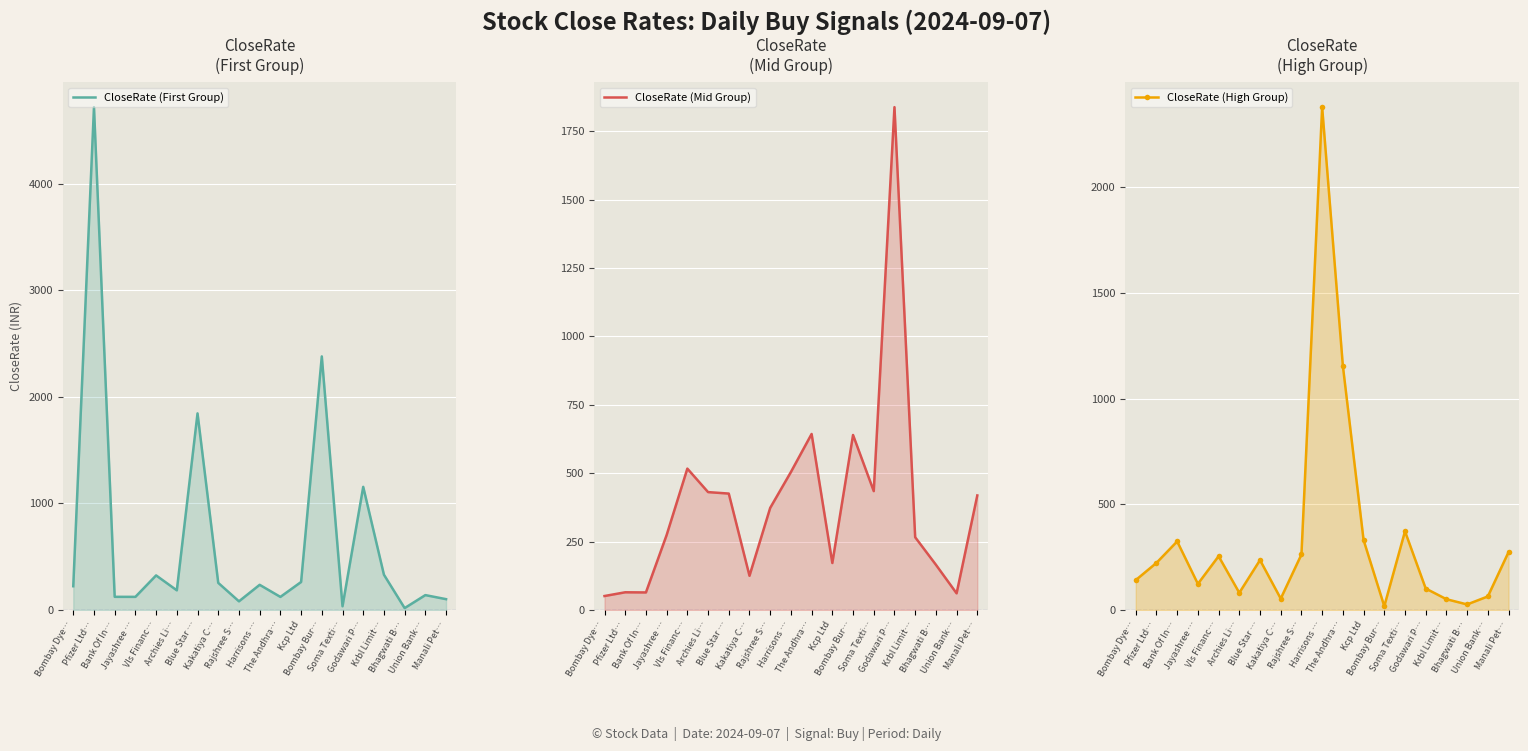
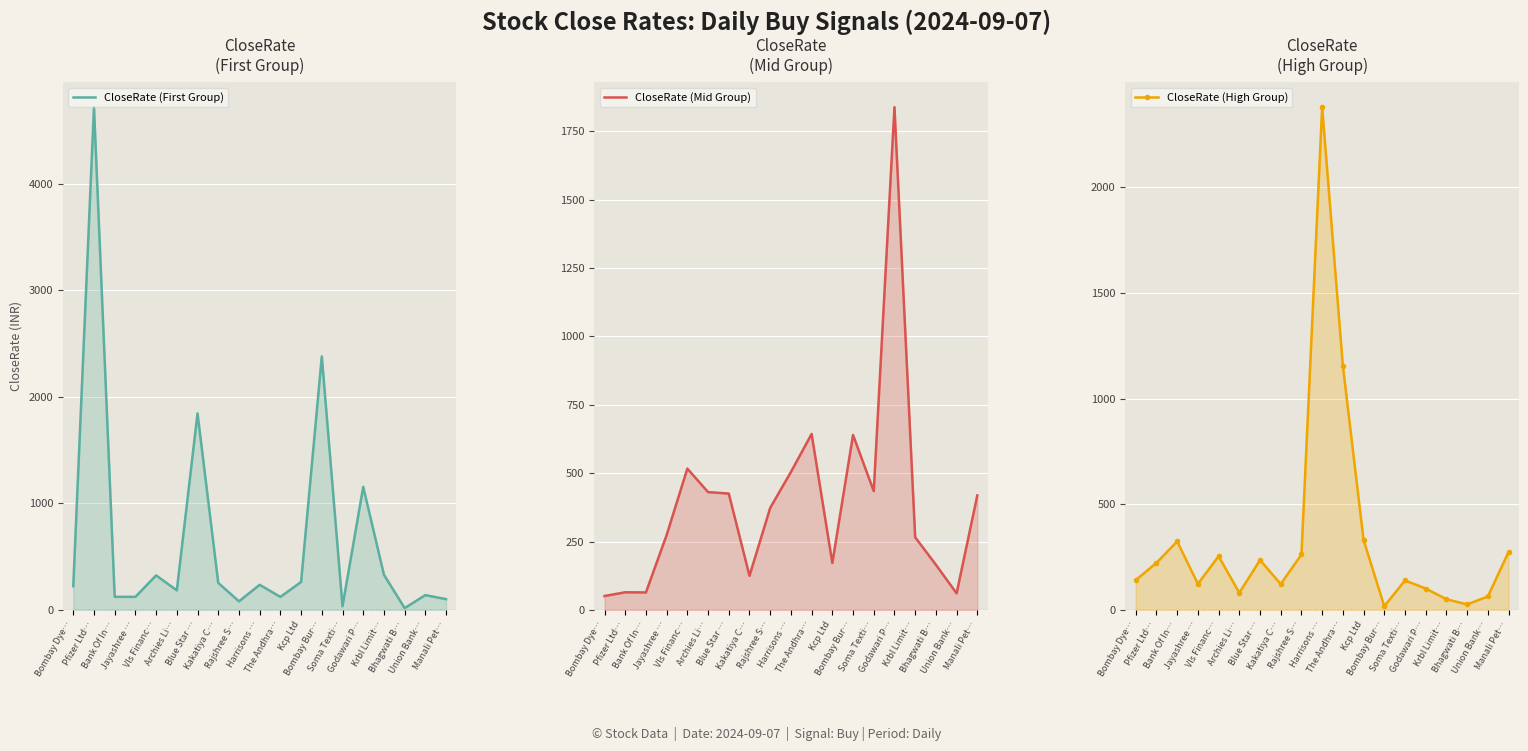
  {
    "CloseRate (First Group)": {
      "Bombay Dye…": 220,
      "Bank Of In…": 120,
      "Jayashree …": 120,
      "Vls Financ…": 320,
      "Archies Li…": 180,
      "Blue Star …": 1850,
      "Kakatiya C…": 250,
      "Rajshree S…": 80,
      "Harrisons …": 240,
      "The Andhra…": 120,
      "Kcp Ltd": 260,
      "Bombay Bur…": 2380,
      "Soma Texti…": 40,
      "Godawari P…": 1160,
      "Krbl Limit…": 330,
      "Bhagwati B…": 20,
      "Union Bank…": 140,
      "Manali Pet…": 100
    },
    "CloseRate (Mid Group)": {
      "Bombay Dye…": 50,
      "Pfizer Ltd…": 60,
      "Bank Of In…": 60,
      "Jayashree …": 270,
      "Vls Financ…": 520,
      "Archies Li…": 430,
      "Blue Star …": 430,
      "Kakatiya C…": 130,
      "Rajshree S…": 370,
      "Harrisons …": 500,
      "The Andhra…": 640,
      "Kcp Ltd": 170,
      "Bombay Bur…": 640,
      "Soma Texti…": 430,
      "Godawari P…": 1840,
      "Krbl Limit…": 270,
      "Bhagwati B…": 170,
      "Union Bank…": 60,
      "Manali Pet…": 420
    },
    "CloseRate (High Group)": {
      "Bombay Dye…": 140,
      "Pfizer Ltd…": 220,
      "Bank Of In…": 320,
      "Jayashree …": 120,
      "Vls Financ…": 250,
      "Archies Li…": 80,
      "Blue Star …": 240,
-     "Kakatiya C…": 50,
+     "Kakatiya C…": 120,
      "Rajshree S…": 260,
      "Harrisons …": 2380,
      "The Andhra…": 1160,
      "Kcp Ltd": 330,
      "Bombay Bur…": 20,
-     "Soma Texti…": 370,
+     "Soma Texti…": 140,
      "Godawari P…": 100,
      "Krbl Limit…": 50,
      "Bhagwati B…": 30,
      "Union Bank…": 60,
      "Manali Pet…": 270
    }
  }
